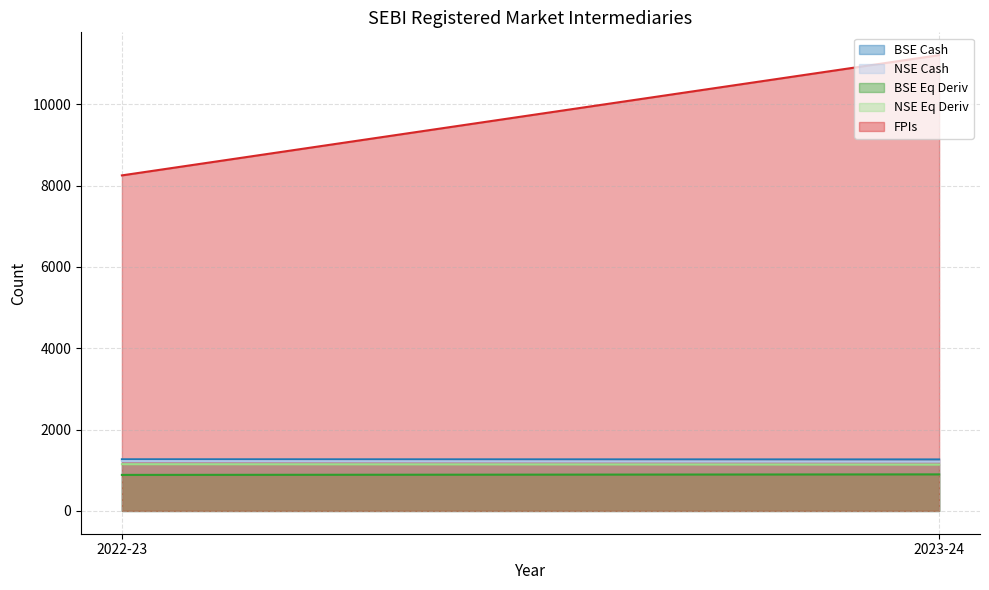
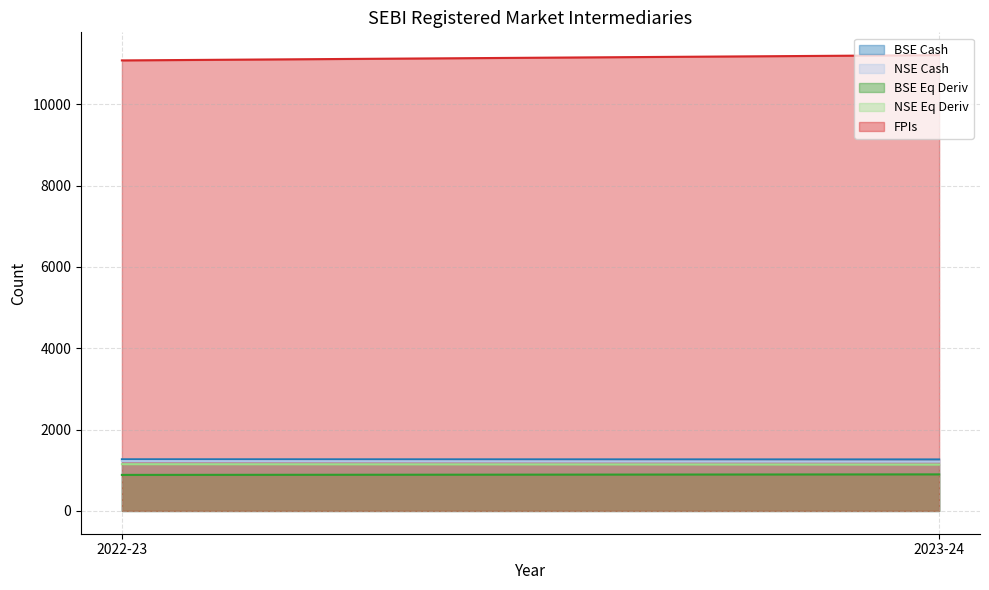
  {
    "BSE Eq Deriv": {
      "2022-23": 900,
      "2023-24": 900
    },
    "NSE Eq Deriv": {
      "2022-23": 1100,
      "2023-24": 1100
    },
    "FPIs": {
-     "2022-23": 8300
+     "2022-23": 11100
    }
  }
